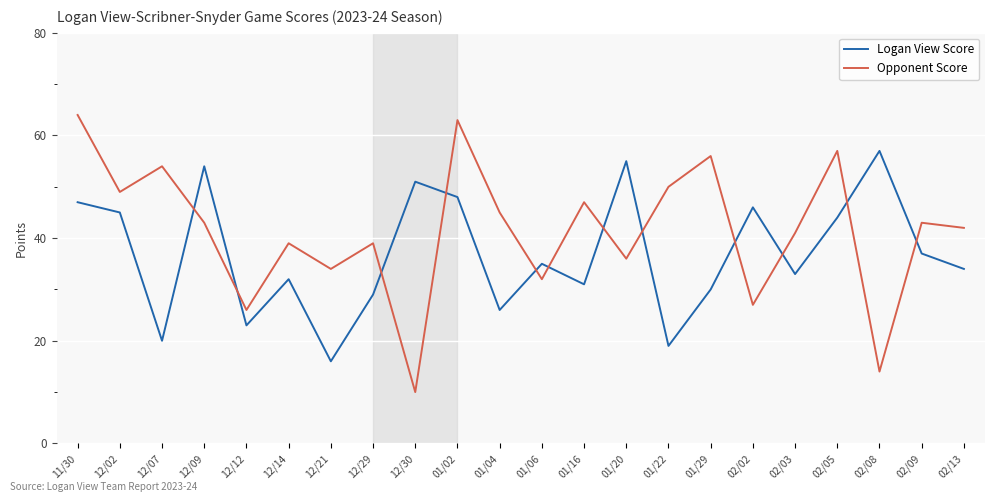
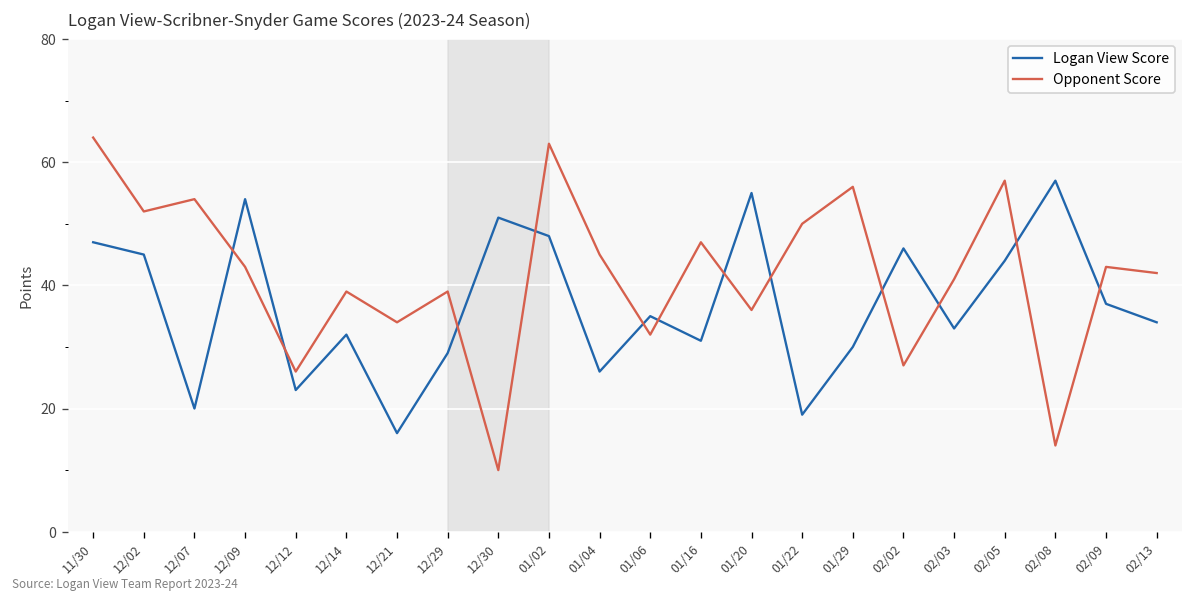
  {
    "Logan View Score": {
      "11/30": 47,
      "12/02": 45,
      "12/07": 20,
      "12/09": 54,
      "12/12": 23,
      "12/14": 32,
      "12/21": 16,
      "12/29": 29,
      "12/30": 51,
      "01/02": 48,
      "01/04": 26,
      "01/06": 35,
      "01/16": 31,
      "01/20": 55,
      "01/22": 19,
      "01/29": 30,
      "02/02": 46,
      "02/03": 33,
      "02/05": 44,
      "02/08": 57,
      "02/09": 37,
      "02/13": 34
    },
    "Opponent Score": {
      "11/30": 64,
-     "12/02": 49,
+     "12/02": 52,
      "12/07": 54,
      "12/09": 43,
      "12/12": 26,
      "12/14": 39,
      "12/21": 34,
      "12/29": 39,
      "12/30": 10,
      "01/02": 63,
      "01/04": 45,
      "01/06": 32,
      "01/16": 47,
      "01/20": 36,
      "01/22": 50,
      "01/29": 56,
      "02/02": 27,
      "02/03": 41,
      "02/05": 57,
      "02/08": 14,
      "02/09": 43,
      "02/13": 42
    }
  }
